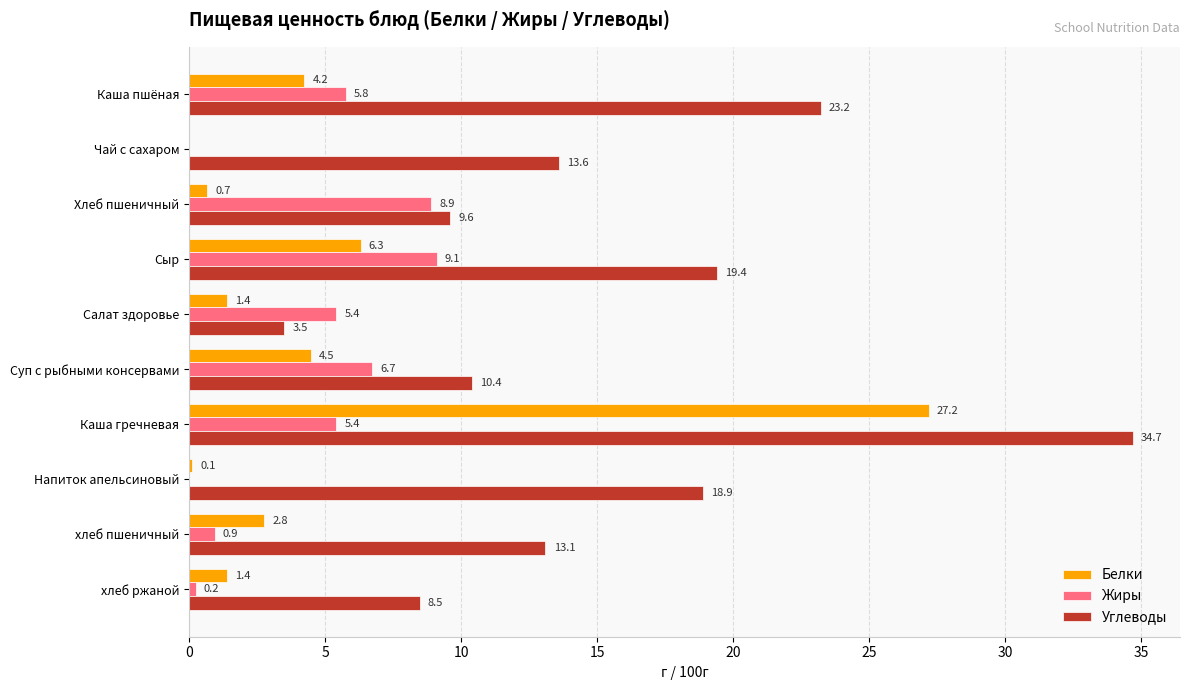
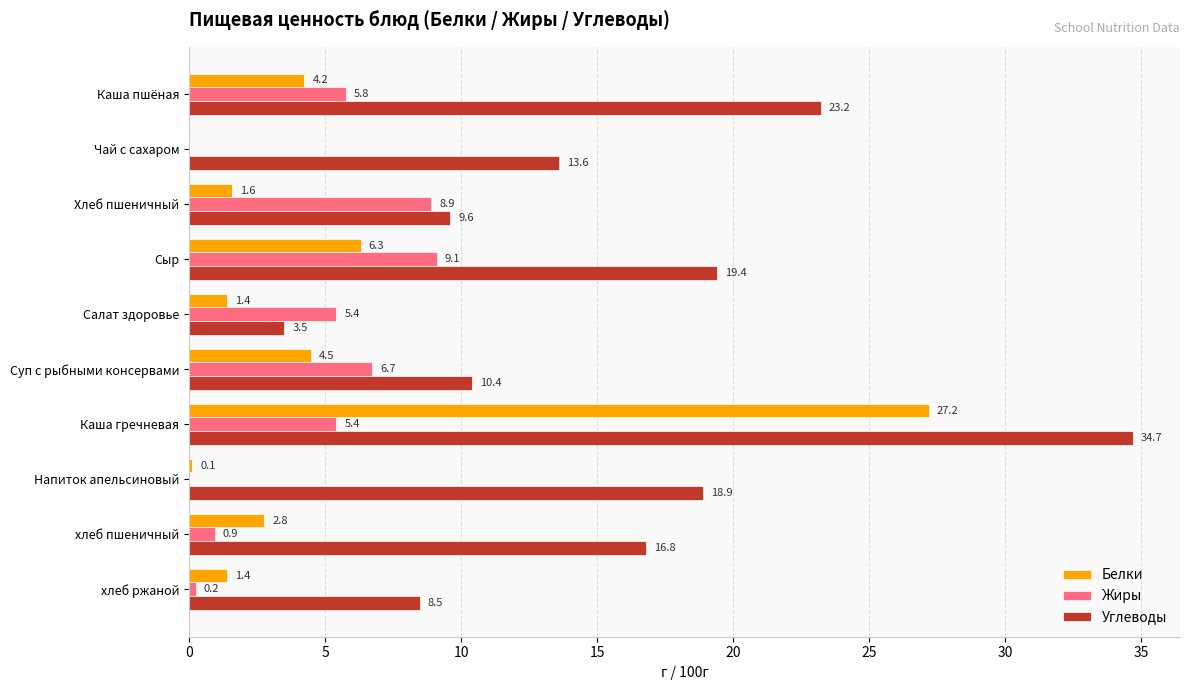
  {
    "Белки": {
      "Каша пшёная": 4.2,
-     "Хлеб пшеничный": 0.7,
+     "Хлеб пшеничный": 1.6,
      "Сыр": 6.3,
      "Салат здоровье": 1.4,
      "Суп с рыбными консервами": 4.5,
      "Каша гречневая": 27.2,
      "Напиток апельсиновый": 0.1,
      "хлеб пшеничный": 2.8,
      "хлеб ржаной": 1.4
    },
    "Жиры": {
      "Каша пшёная": 5.8,
      "Хлеб пшеничный": 8.9,
      "Сыр": 9.1,
      "Салат здоровье": 5.4,
      "Суп с рыбными консервами": 6.7,
      "Каша гречневая": 5.4,
      "хлеб пшеничный": 0.9,
      "хлеб ржаной": 0.2
    },
    "Углеводы": {
      "Каша пшёная": 23.2,
      "Чай с сахаром": 13.6,
      "Хлеб пшеничный": 9.6,
      "Сыр": 19.4,
      "Салат здоровье": 3.5,
      "Суп с рыбными консервами": 10.4,
      "Каша гречневая": 34.7,
      "Напиток апельсиновый": 18.9,
-     "хлеб пшеничный": 13.1,
+     "хлеб пшеничный": 16.8,
      "хлеб ржаной": 8.5
    }
  }
